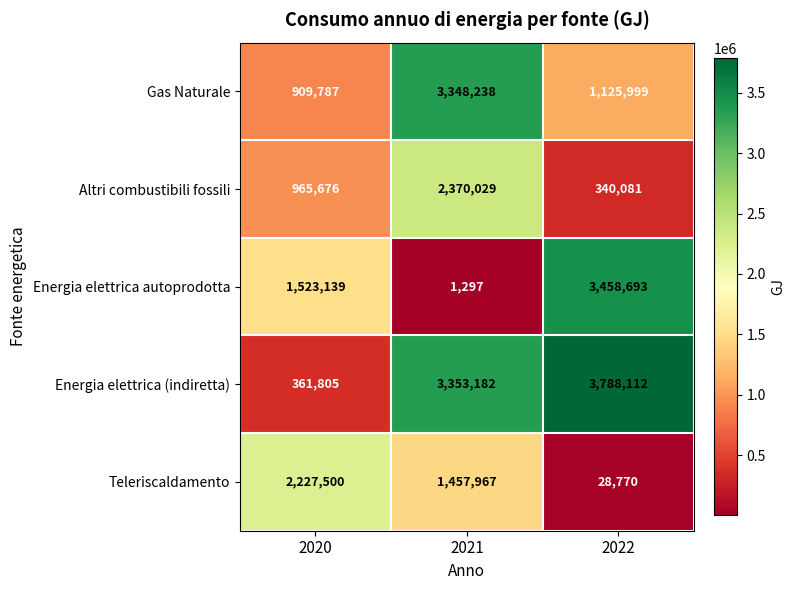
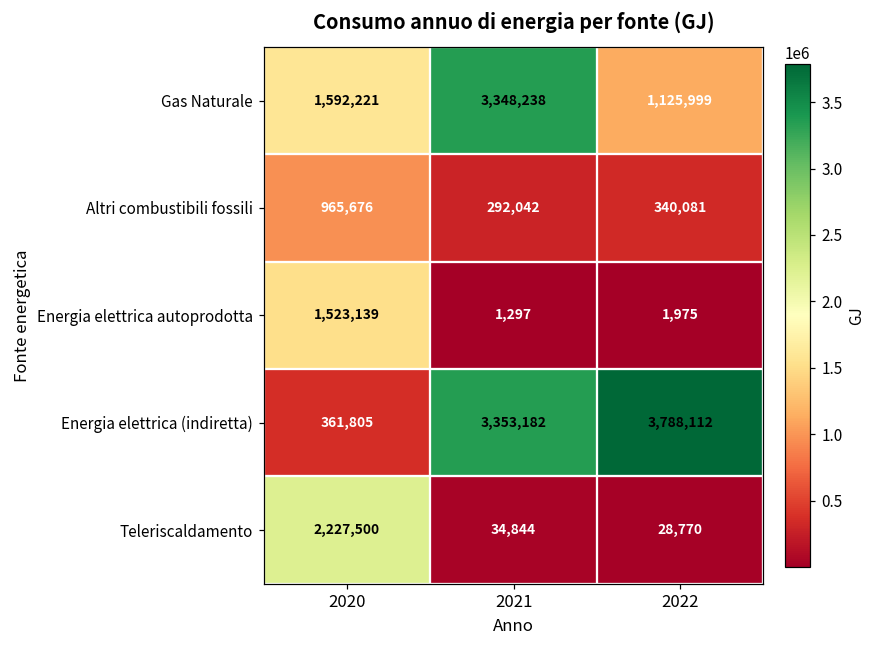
  {
    "Gas Naturale": {
-     "2020": "909,787",
+     "2020": "1,592,221",
      "2021": "3,348,238",
      "2022": "1,125,999"
    },
    "Altri combustibili fossili": {
      "2020": "965,676",
-     "2021": "2,370,029",
+     "2021": "292,042",
      "2022": "340,081"
    },
    "Energia elettrica autoprodotta": {
      "2020": "1,523,139",
      "2021": "1,297",
-     "2022": "3,458,693"
+     "2022": "1,975"
    },
    "Energia elettrica (indiretta)": {
      "2020": "361,805",
      "2021": "3,353,182",
      "2022": "3,788,112"
    },
    "Teleriscaldamento": {
      "2020": "2,227,500",
-     "2021": "1,457,967",
+     "2021": "34,844",
      "2022": "28,770"
    }
  }
